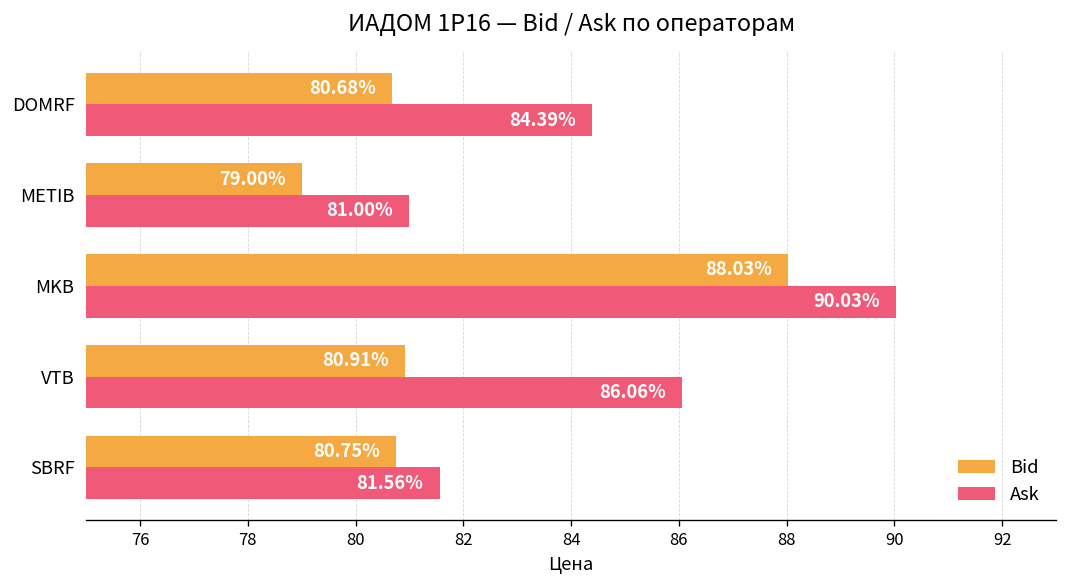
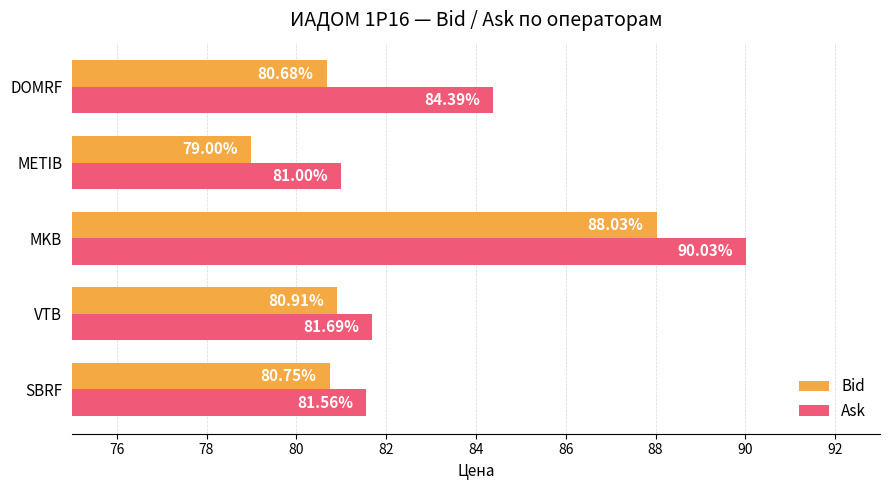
  {
    "Bid": {
      "DOMRF": "80.68%",
      "METIB": "79.00%",
      "MKB": "88.03%",
      "VTB": "80.91%",
      "SBRF": "80.75%"
    },
    "Ask": {
      "DOMRF": "84.39%",
      "METIB": "81.00%",
      "MKB": "90.03%",
-     "VTB": "86.06%",
+     "VTB": "81.69%",
      "SBRF": "81.56%"
    }
  }
